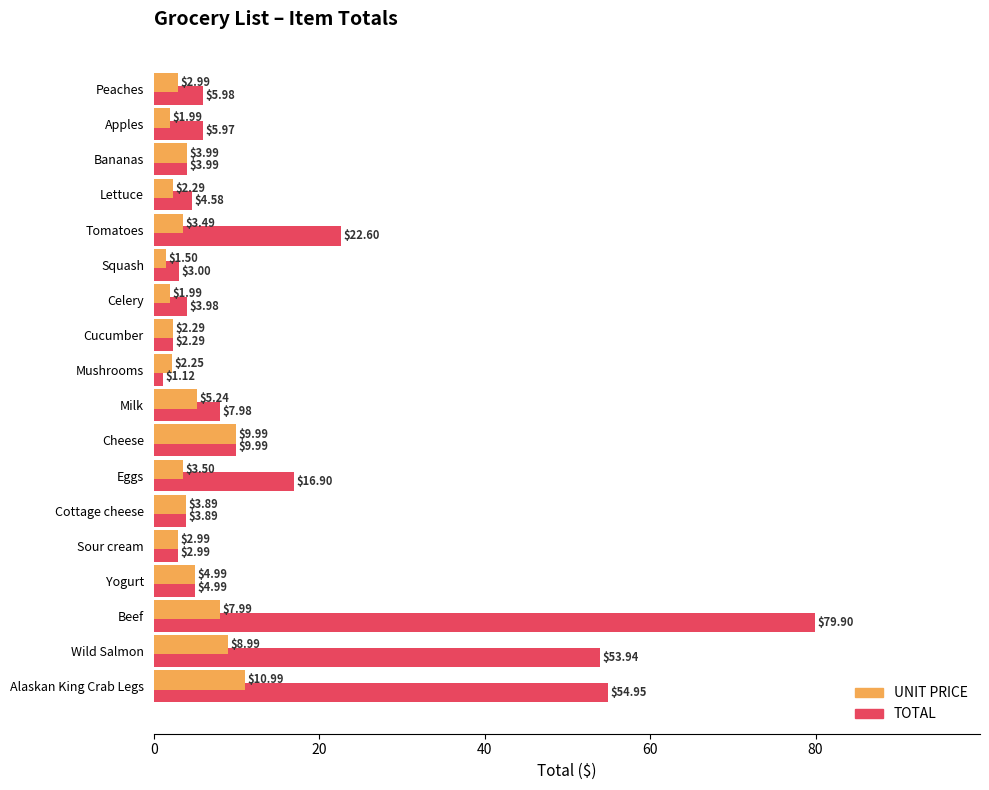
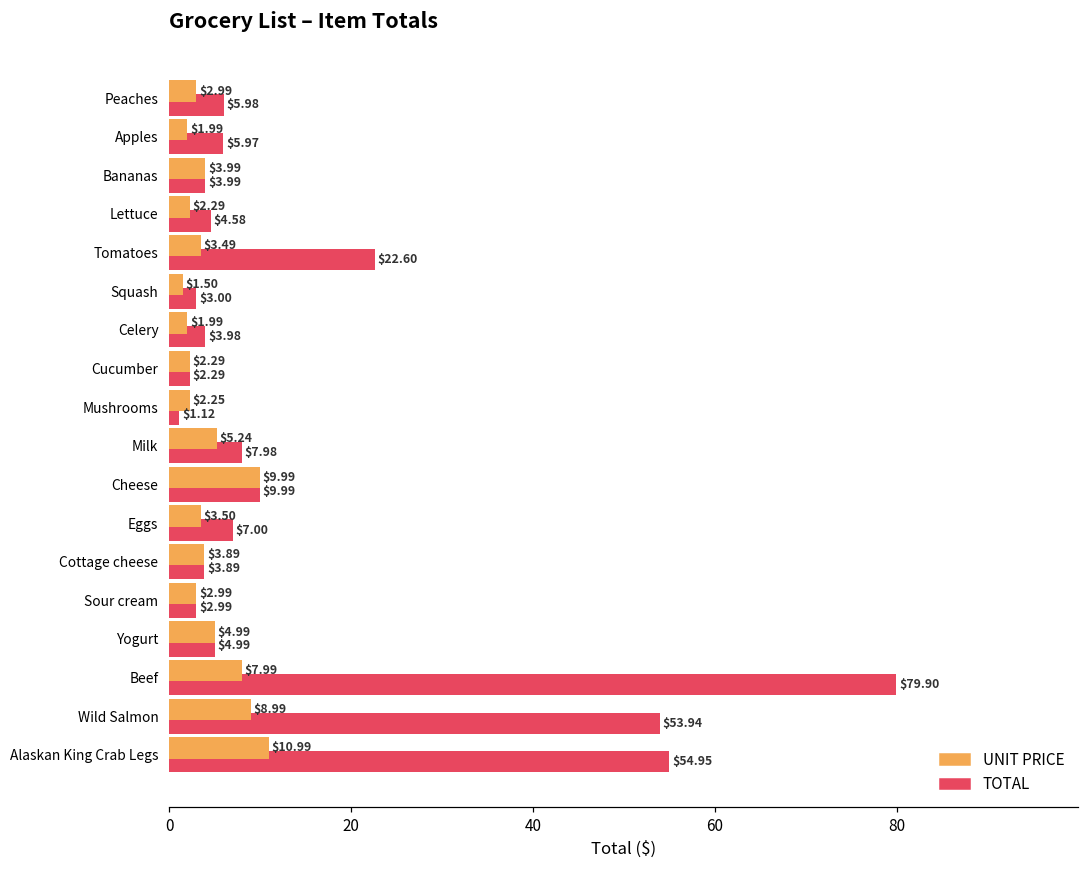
  {
    "TOTAL": {
      "Peaches": "$5.98",
      "Apples": "$5.97",
      "Bananas": "$3.99",
      "Lettuce": "$4.58",
      "Tomatoes": "$22.60",
      "Squash": "$3.00",
      "Celery": "$3.98",
      "Cucumber": "$2.29",
      "Mushrooms": "$1.12",
      "Milk": "$7.98",
      "Cheese": "$9.99",
-     "Eggs": "$16.90",
+     "Eggs": "$7.00",
      "Cottage cheese": "$3.89",
      "Sour cream": "$2.99",
      "Yogurt": "$4.99",
      "Beef": "$79.90",
      "Wild Salmon": "$53.94",
      "Alaskan King Crab Legs": "$54.95"
    },
    "UNIT PRICE": {
      "Peaches": "$2.99",
      "Apples": "$1.99",
      "Bananas": "$3.99",
      "Lettuce": "$2.29",
      "Tomatoes": "$3.49",
      "Squash": "$1.50",
      "Celery": "$1.99",
      "Cucumber": "$2.29",
      "Mushrooms": "$2.25",
      "Milk": "$5.24",
      "Cheese": "$9.99",
      "Eggs": "$3.50",
      "Cottage cheese": "$3.89",
      "Sour cream": "$2.99",
      "Yogurt": "$4.99",
      "Beef": "$7.99",
      "Wild Salmon": "$8.99",
      "Alaskan King Crab Legs": "$10.99"
    }
  }
